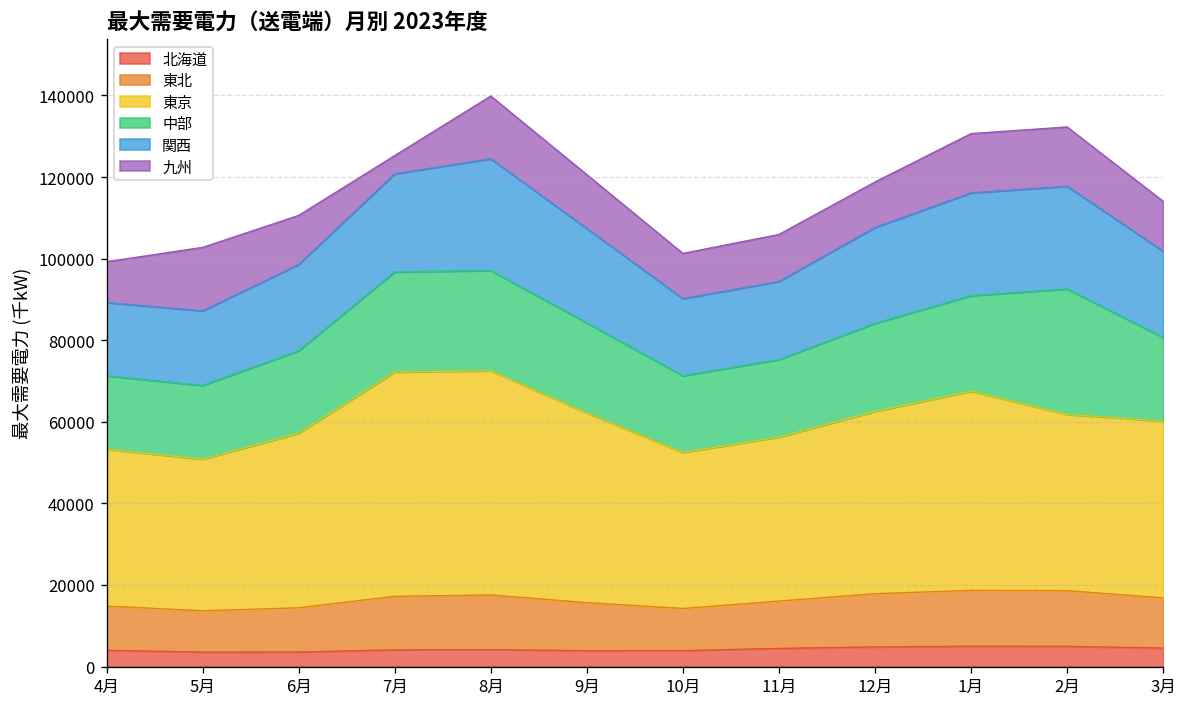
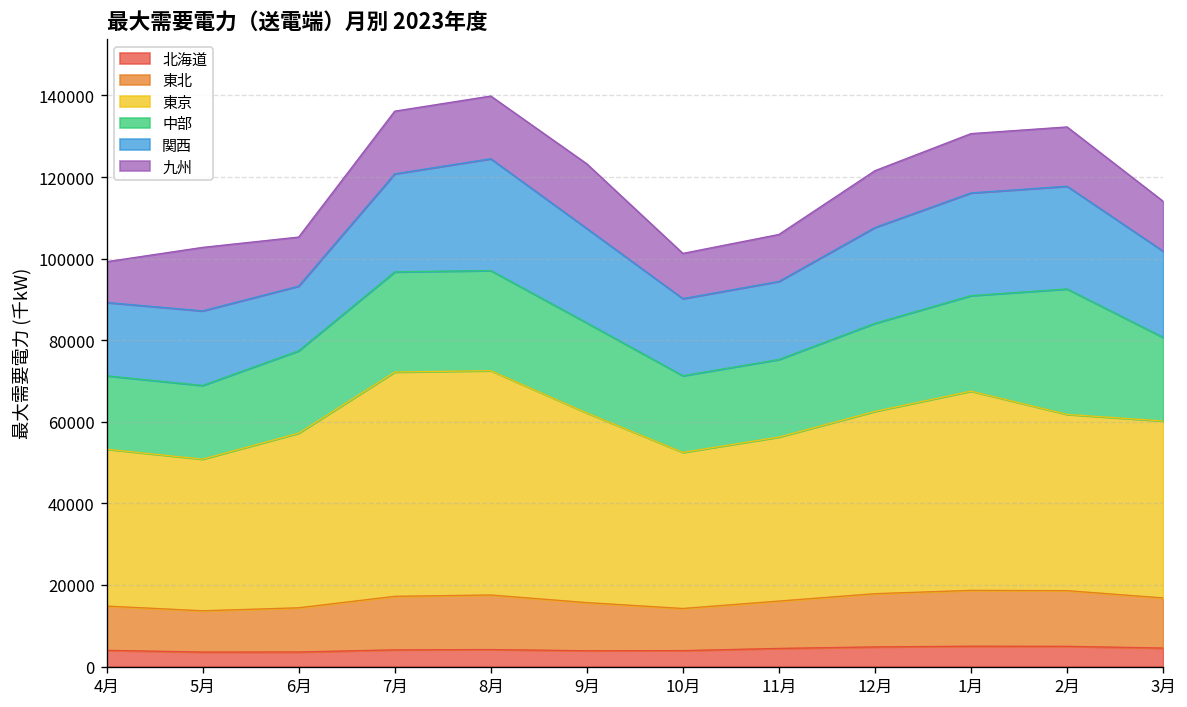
  {
    "東京": {
      "4月": 38000,
      "5月": 37000,
      "6月": 43000,
      "7月": 55000,
      "8月": 55000,
      "9月": 47000,
      "10月": 38000,
      "11月": 40000,
      "12月": 45000,
      "1月": 49000,
      "2月": 43000,
      "3月": 43000
    },
    "中部": {
      "4月": 18000,
      "5月": 18000,
      "6月": 20000,
      "7月": 25000,
      "8月": 25000,
      "9月": 22000,
      "10月": 19000,
      "11月": 19000,
      "12月": 22000,
      "1月": 23000,
      "2月": 31000,
      "3月": 21000
    },
    "関西": {
      "4月": 18000,
      "5月": 18000,
-     "6月": 21000,
+     "6月": 16000,
      "7月": 24000,
      "8月": 27000,
      "9月": 23000,
      "10月": 19000,
      "11月": 19000,
      "12月": 23000,
      "1月": 25000,
      "2月": 25000,
      "3月": 21000
    },
    "九州": {
      "4月": 10000,
      "5月": 16000,
      "6月": 12000,
-     "7月": 4000,
+     "7月": 15000,
      "8月": 15000,
-     "9月": 13000,
+     "9月": 16000,
      "10月": 11000,
      "11月": 12000,
-     "12月": 11000,
+     "12月": 14000,
      "1月": 15000,
      "2月": 15000,
      "3月": 12000
    }
  }
